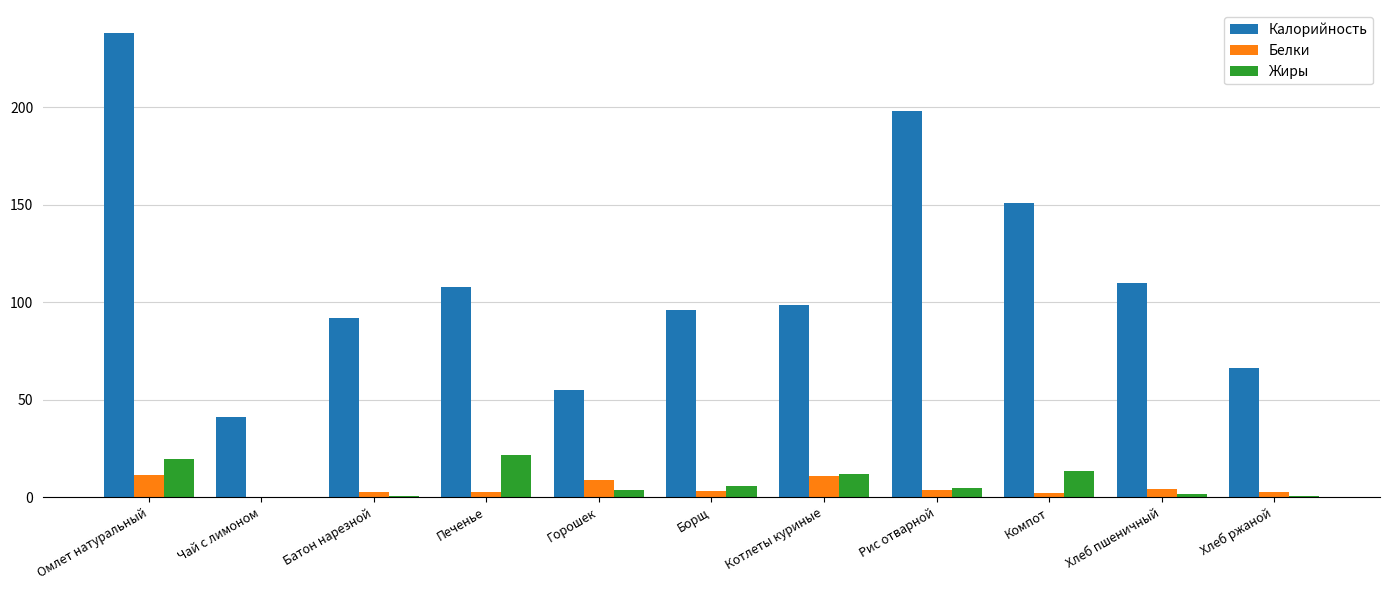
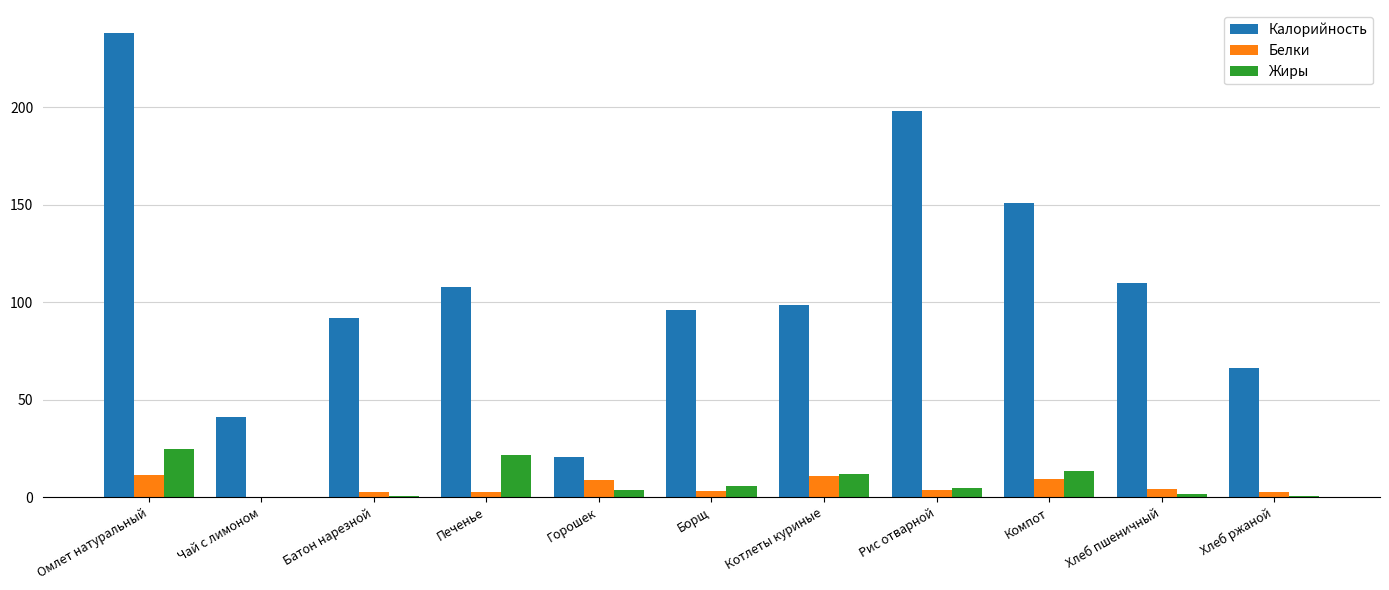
  {
    "Калорийность": {
      "Омлет натуральный": 238,
      "Чай с лимоном": 41,
      "Батон нарезной": 92,
      "Печенье": 108,
-     "Горошек": 55,
+     "Горошек": 21,
      "Борщ": 96,
      "Котлеты куриные": 98,
      "Рис отварной": 198,
      "Компот": 151,
      "Хлеб пшеничный": 110,
      "Хлеб ржаной": 66
    },
    "Белки": {
      "Омлет натуральный": 11,
      "Батон нарезной": 3,
      "Печенье": 2,
      "Горошек": 9,
      "Борщ": 3,
      "Котлеты куриные": 11,
      "Рис отварной": 4,
-     "Компот": 2,
+     "Компот": 9,
      "Хлеб пшеничный": 4,
      "Хлеб ржаной": 2
    },
    "Жиры": {
-     "Омлет натуральный": 20,
+     "Омлет натуральный": 25,
      "Чай с лимоном": 0,
      "Печенье": 22,
      "Горошек": 4,
      "Борщ": 6,
      "Котлеты куриные": 12,
      "Рис отварной": 5,
      "Компот": 13,
      "Хлеб пшеничный": 2
    }
  }
